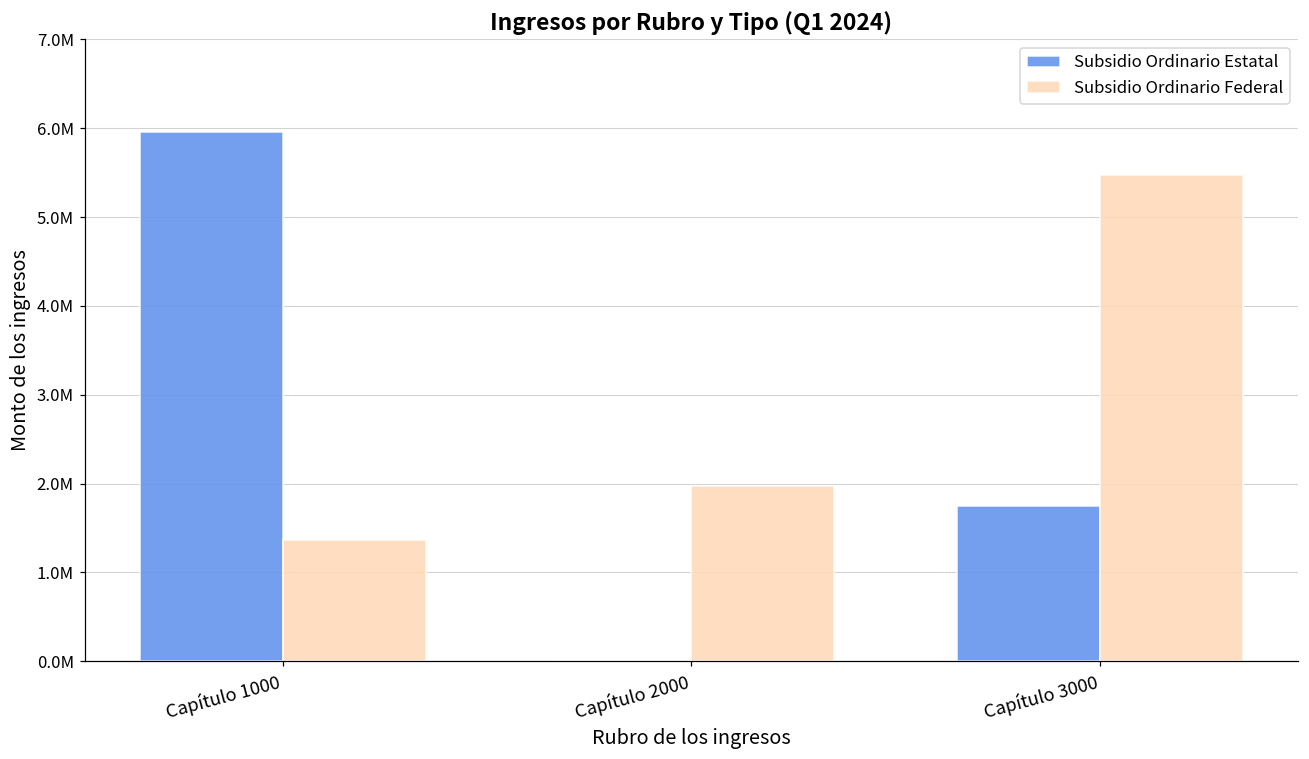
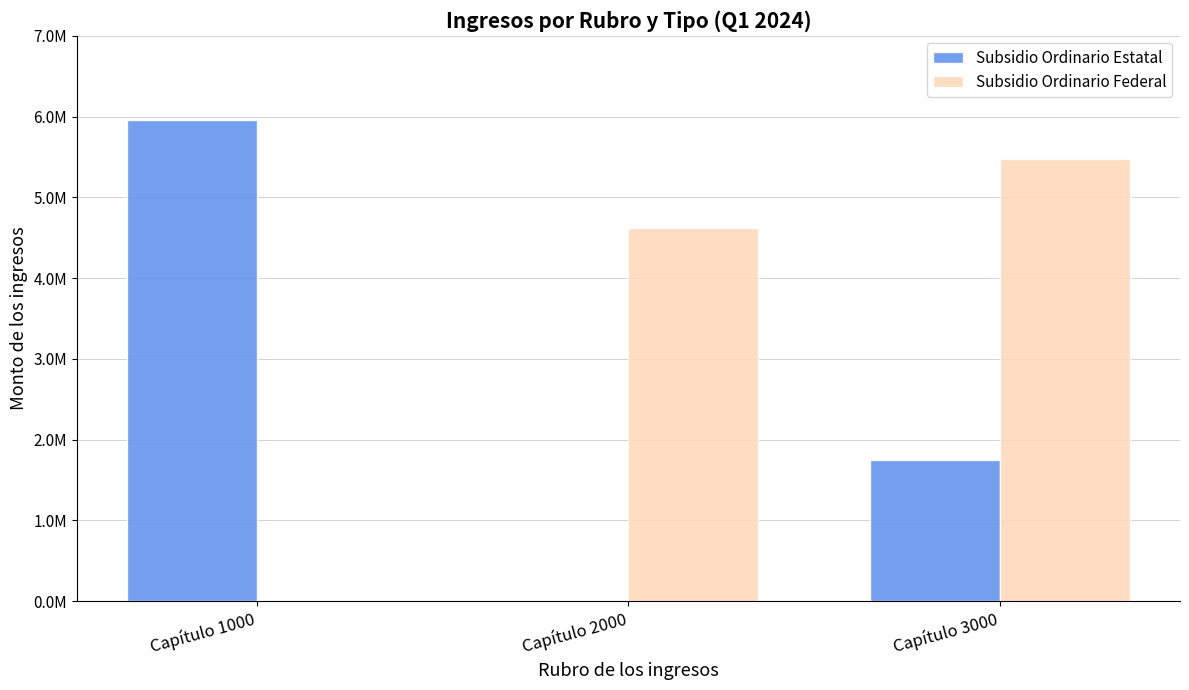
  {
    "Subsidio Ordinario Estatal": {
      "Capítulo 1000": 6000000,
      "Capítulo 2000": 0,
      "Capítulo 3000": 1700000
    },
    "Subsidio Ordinario Federal": {
-     "Capítulo 1000": 1400000,
-     "Capítulo 2000": 2000000,
+     "Capítulo 1000": 0,
+     "Capítulo 2000": 4600000,
      "Capítulo 3000": 5500000
    }
  }
